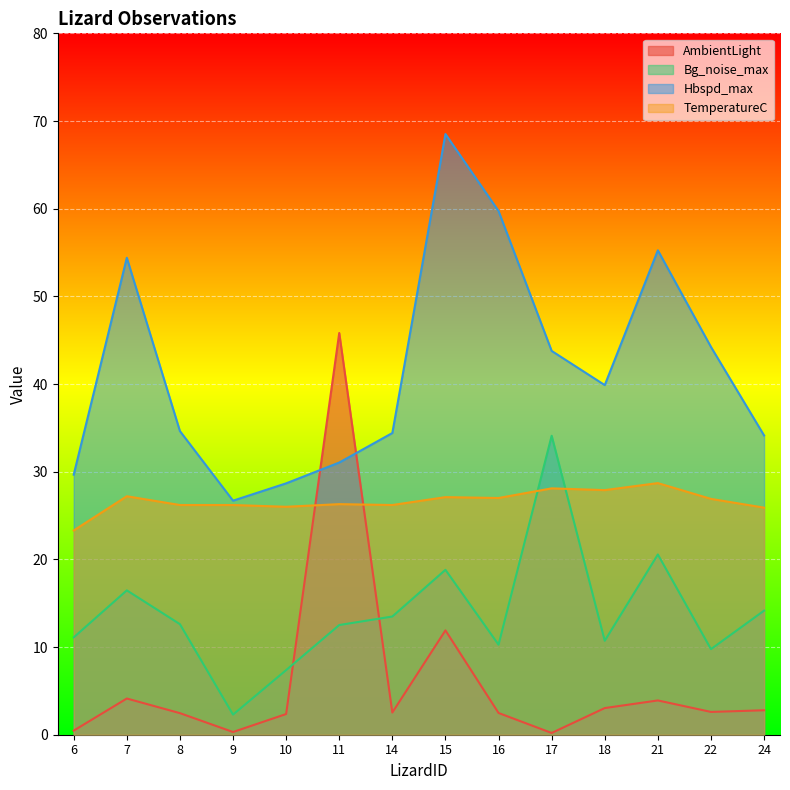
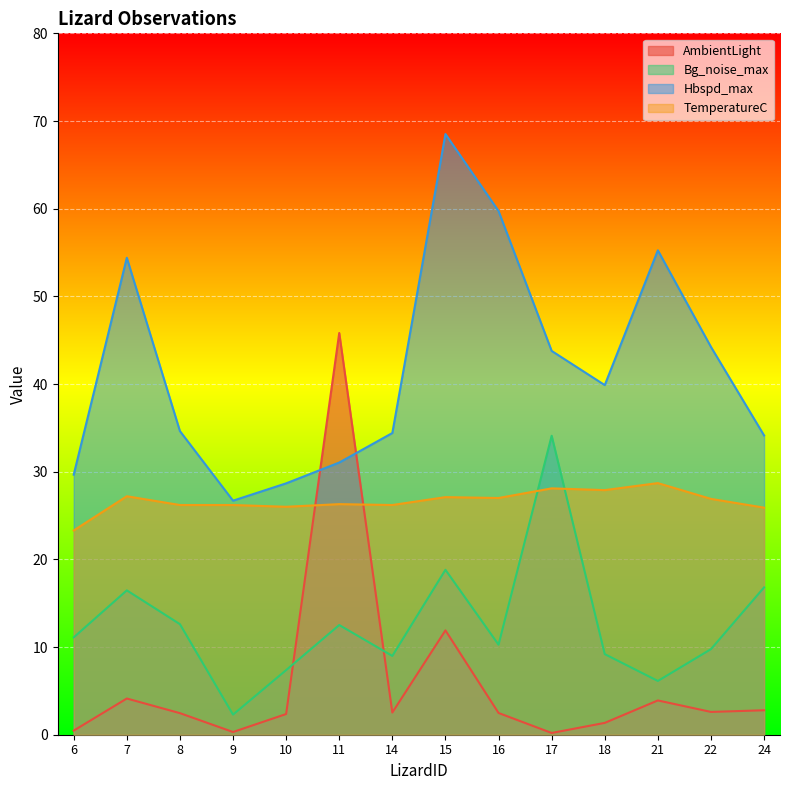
  {
    "AmbientLight": {
      "6": 0,
      "7": 4,
      "8": 2,
      "9": 0,
      "10": 2,
      "11": 46,
      "14": 3,
      "15": 12,
      "16": 2,
      "17": 0,
-     "18": 3,
+     "18": 1,
      "21": 4,
      "22": 3,
      "24": 3
    },
    "Bg_noise_max": {
      "6": 11,
      "7": 16,
      "8": 13,
      "9": 2,
      "10": 7,
      "11": 13,
-     "14": 13,
+     "14": 9,
      "15": 19,
      "16": 10,
      "17": 34,
-     "18": 11,
-     "21": 21,
+     "18": 9,
+     "21": 6,
      "22": 10,
-     "24": 14
+     "24": 17
    },
    "Hbspd_max": {
      "6": 30,
      "7": 54,
      "8": 35,
      "9": 27,
      "10": 29,
      "11": 31,
      "14": 34,
      "15": 69,
      "16": 60,
      "17": 44,
      "18": 40,
      "21": 55,
      "22": 44,
      "24": 34
    },
    "TemperatureC": {
      "6": 23,
      "7": 27,
      "8": 26,
      "9": 26,
      "10": 26,
      "11": 26,
      "14": 26,
      "15": 27,
      "16": 27,
      "17": 28,
      "18": 28,
      "21": 29,
      "22": 27,
      "24": 26
    }
  }
